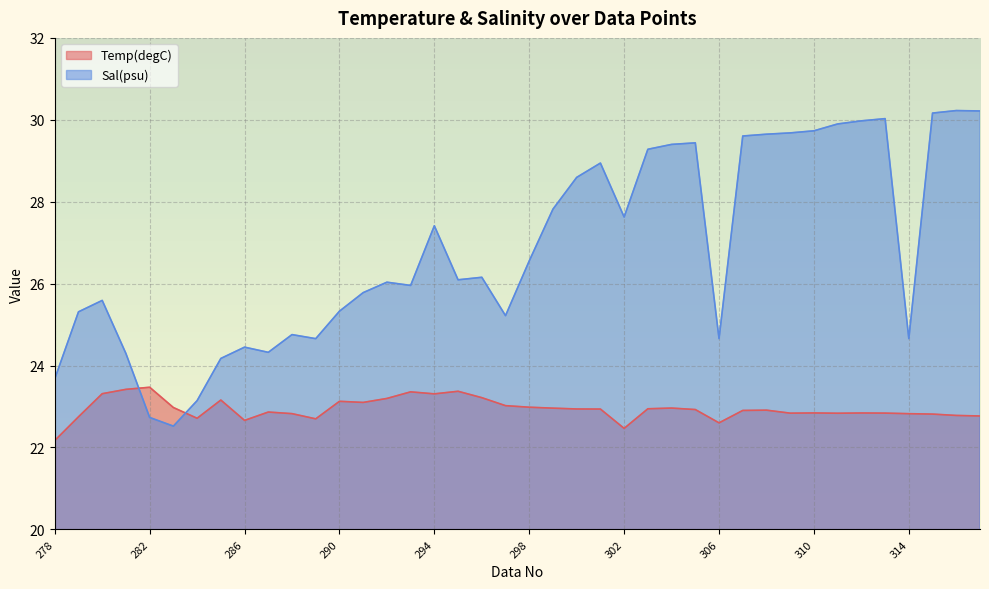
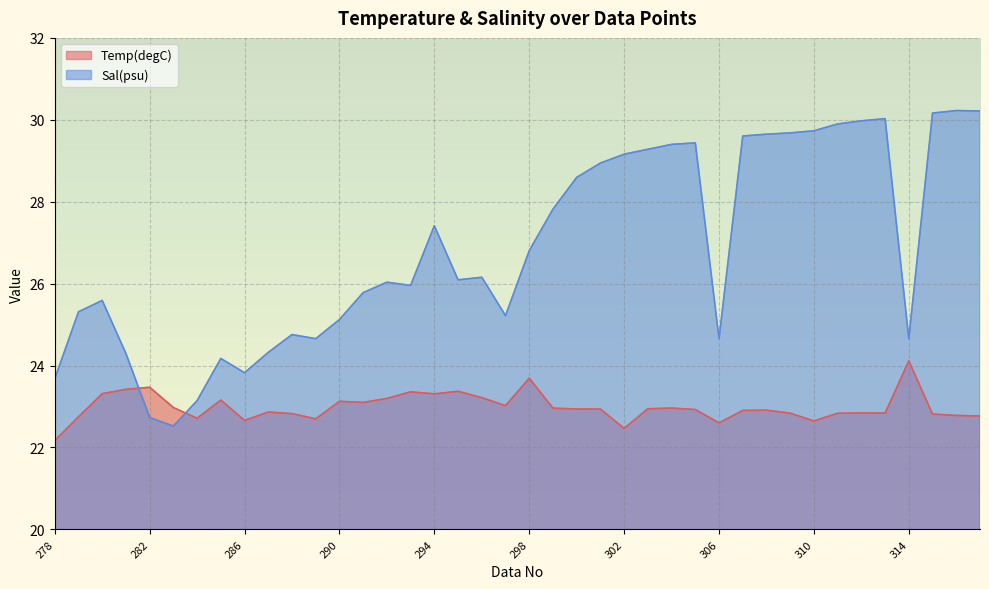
  {
    "Temp(degC)": {
      "278": 22.2,
      "282": 23.5,
      "286": 22.7,
      "290": 23.1,
      "294": 23.3,
-     "298": 23.0,
+     "298": 23.7,
      "302": 22.5,
      "306": 22.6,
-     "310": 22.8,
-     "314": 22.8
+     "310": 22.6,
+     "314": 24.1
    },
    "Sal(psu)": {
      "278": 23.7,
      "282": 22.7,
-     "286": 24.4,
-     "290": 25.3,
+     "286": 23.8,
+     "290": 25.1,
      "294": 27.4,
-     "298": 26.6,
-     "302": 27.6,
+     "298": 26.8,
+     "302": 29.2,
      "306": 24.7,
      "310": 29.7,
      "314": 24.7
    }
  }
